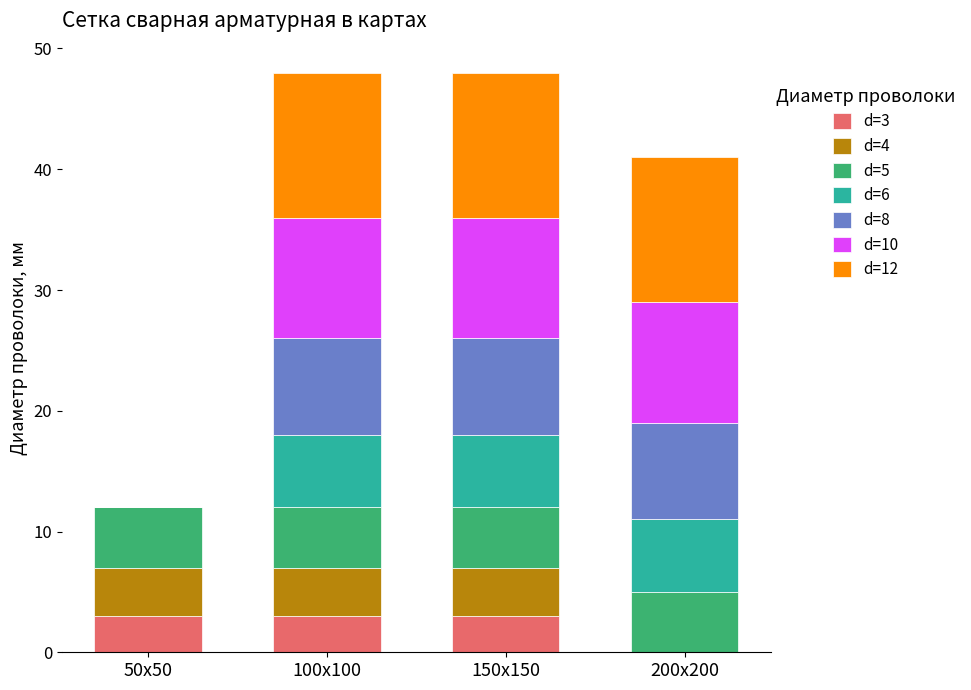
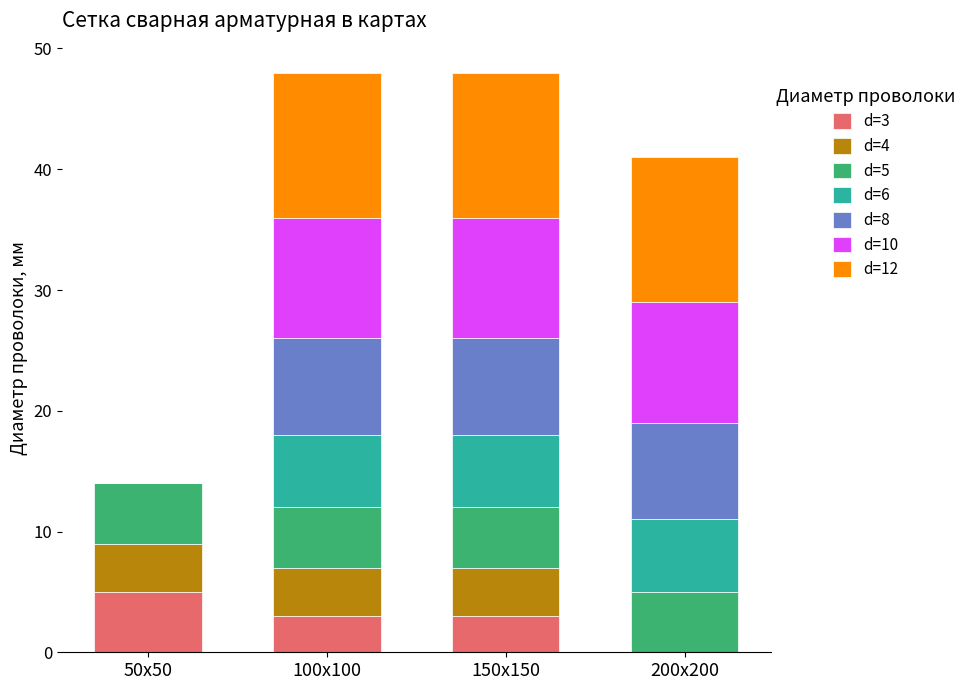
  {
    "d=3": {
-     "50х50": 3,
+     "50х50": 5,
      "100х100": 3,
      "150х150": 3,
      "200х200": 0
    },
    "d=4": {
      "50х50": 4,
      "100х100": 4,
      "150х150": 4,
      "200х200": 0
    },
    "d=8": {
      "50х50": 0,
      "100х100": 8,
      "150х150": 8,
      "200х200": 8
    },
    "d=10": {
      "50х50": 0,
      "100х100": 10,
      "150х150": 10,
      "200х200": 10
    },
    "d=12": {
      "50х50": 0,
      "100х100": 12,
      "150х150": 12,
      "200х200": 12
    }
  }
